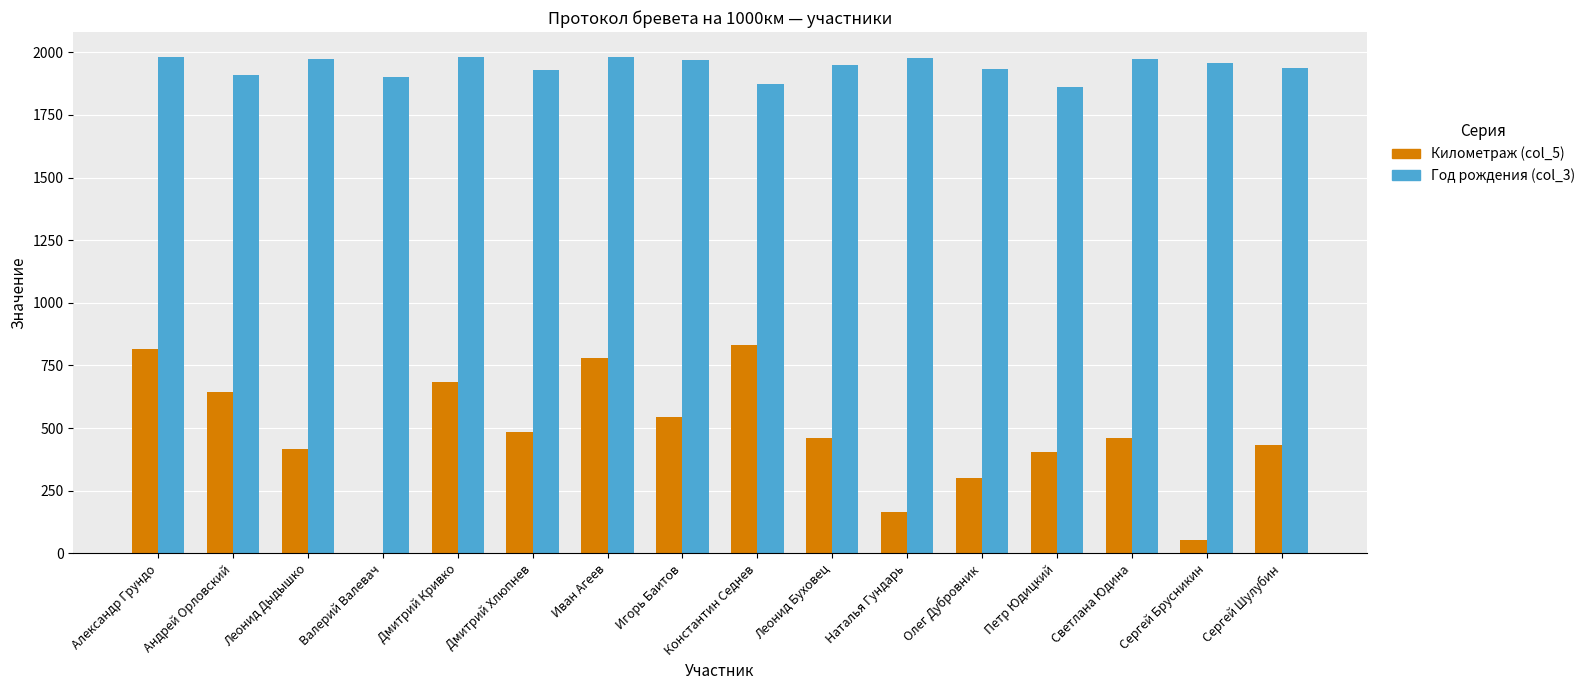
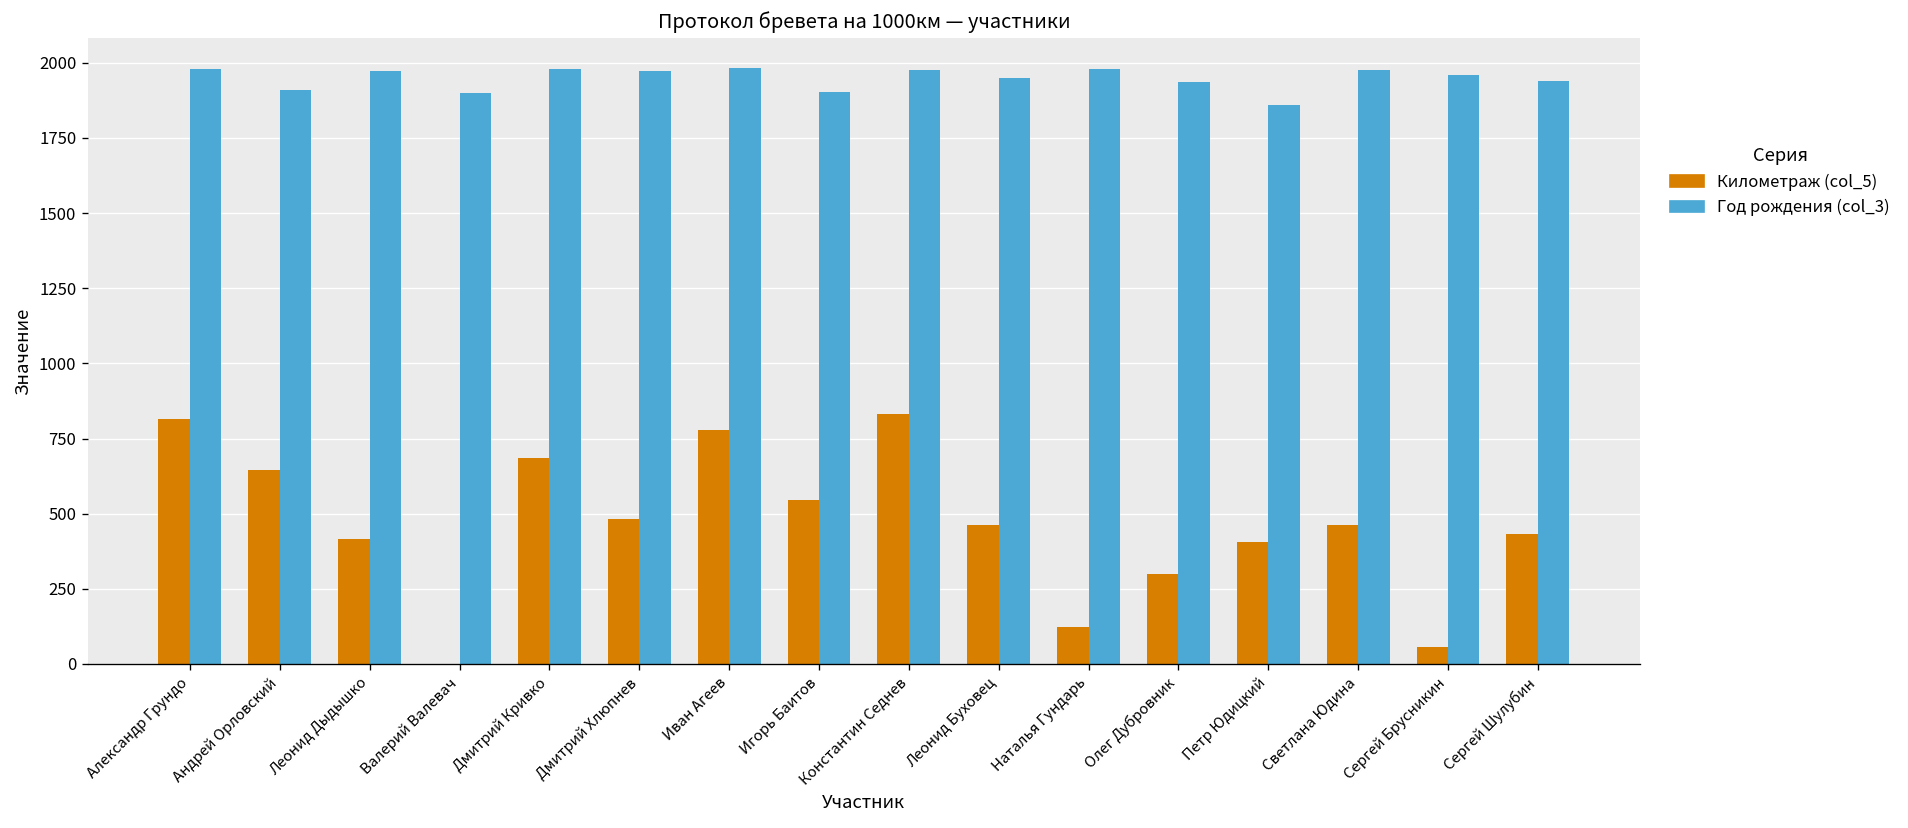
  {
    "Километраж (col_5)": {
      "Александр Грундо": 820,
      "Андрей Орловский": 650,
      "Леонид Дыдышко": 420,
      "Дмитрий Кривко": 690,
      "Дмитрий Хлюпнев": 480,
      "Иван Агеев": 780,
      "Игорь Баитов": 540,
      "Константин Седнев": 830,
      "Леонид Буховец": 460,
-     "Наталья Гундарь": 170,
+     "Наталья Гундарь": 120,
      "Олег Дубровник": 300,
      "Петр Юдицкий": 410,
      "Светлана Юдина": 460,
      "Сергей Брусникин": 60,
      "Сергей Шулубин": 430
    },
    "Год рождения (col_3)": {
      "Александр Грундо": 1980,
      "Андрей Орловский": 1910,
      "Леонид Дыдышко": 1970,
      "Валерий Валевач": 1900,
      "Дмитрий Кривко": 1980,
-     "Дмитрий Хлюпнев": 1930,
+     "Дмитрий Хлюпнев": 1970,
      "Иван Агеев": 1980,
-     "Игорь Баитов": 1970,
-     "Константин Седнев": 1870,
+     "Игорь Баитов": 1900,
+     "Константин Седнев": 1980,
      "Леонид Буховец": 1950,
      "Наталья Гундарь": 1980,
      "Олег Дубровник": 1940,
      "Петр Юдицкий": 1860,
      "Светлана Юдина": 1980,
      "Сергей Брусникин": 1960,
      "Сергей Шулубин": 1940
    }
  }
